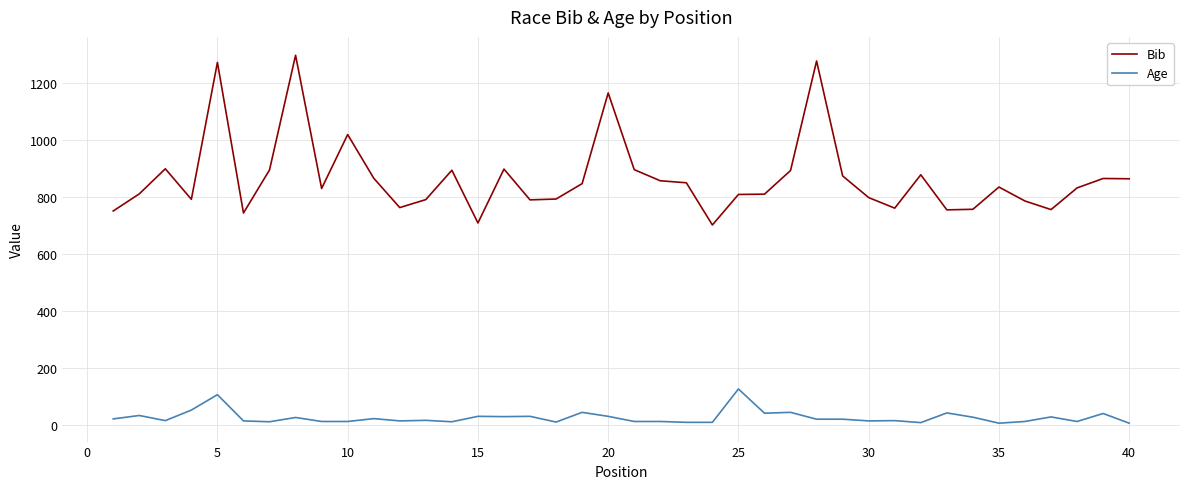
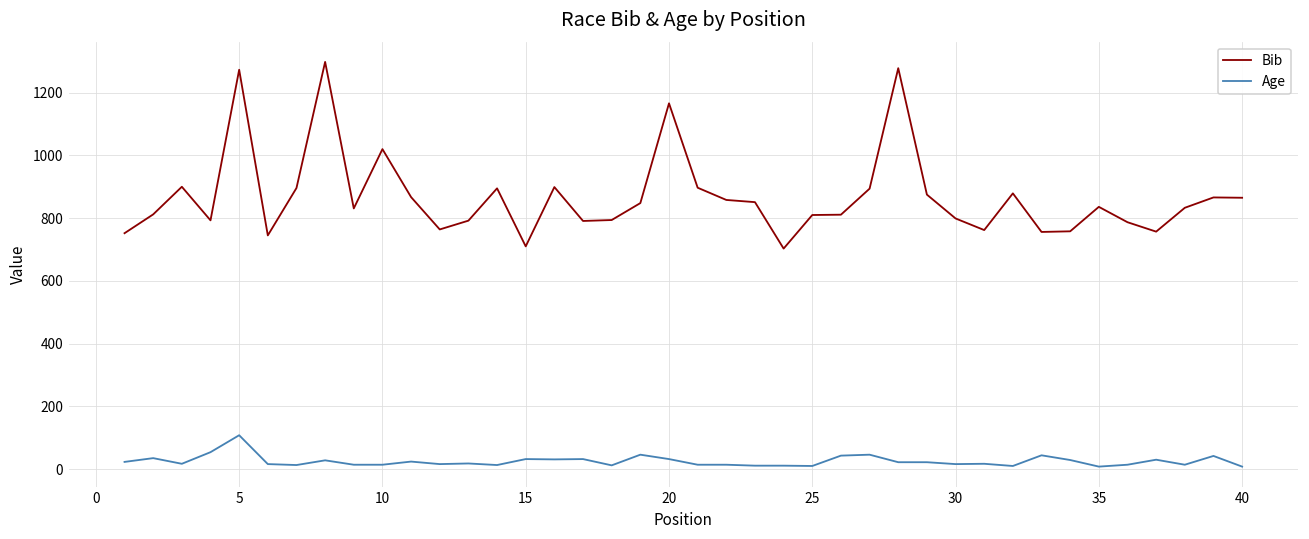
  {
    "Bib": {
      "5": 1270,
      "10": 1020,
      "15": 710,
      "20": 1170,
      "25": 810,
      "30": 800,
      "35": 840,
      "40": 870
    },
    "Age": {
      "5": 110,
      "10": 10,
      "15": 30,
      "20": 30,
-     "25": 130,
+     "25": 10,
      "30": 20,
      "35": 10,
      "40": 10
    }
  }
